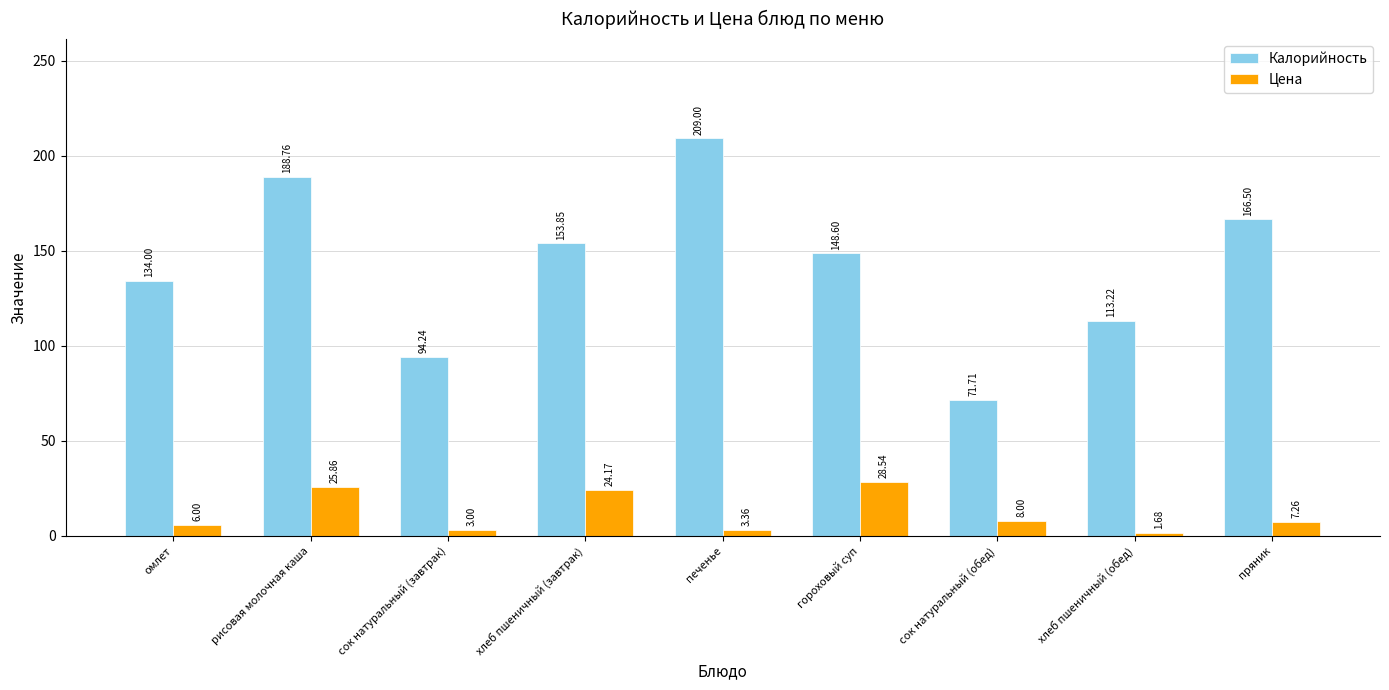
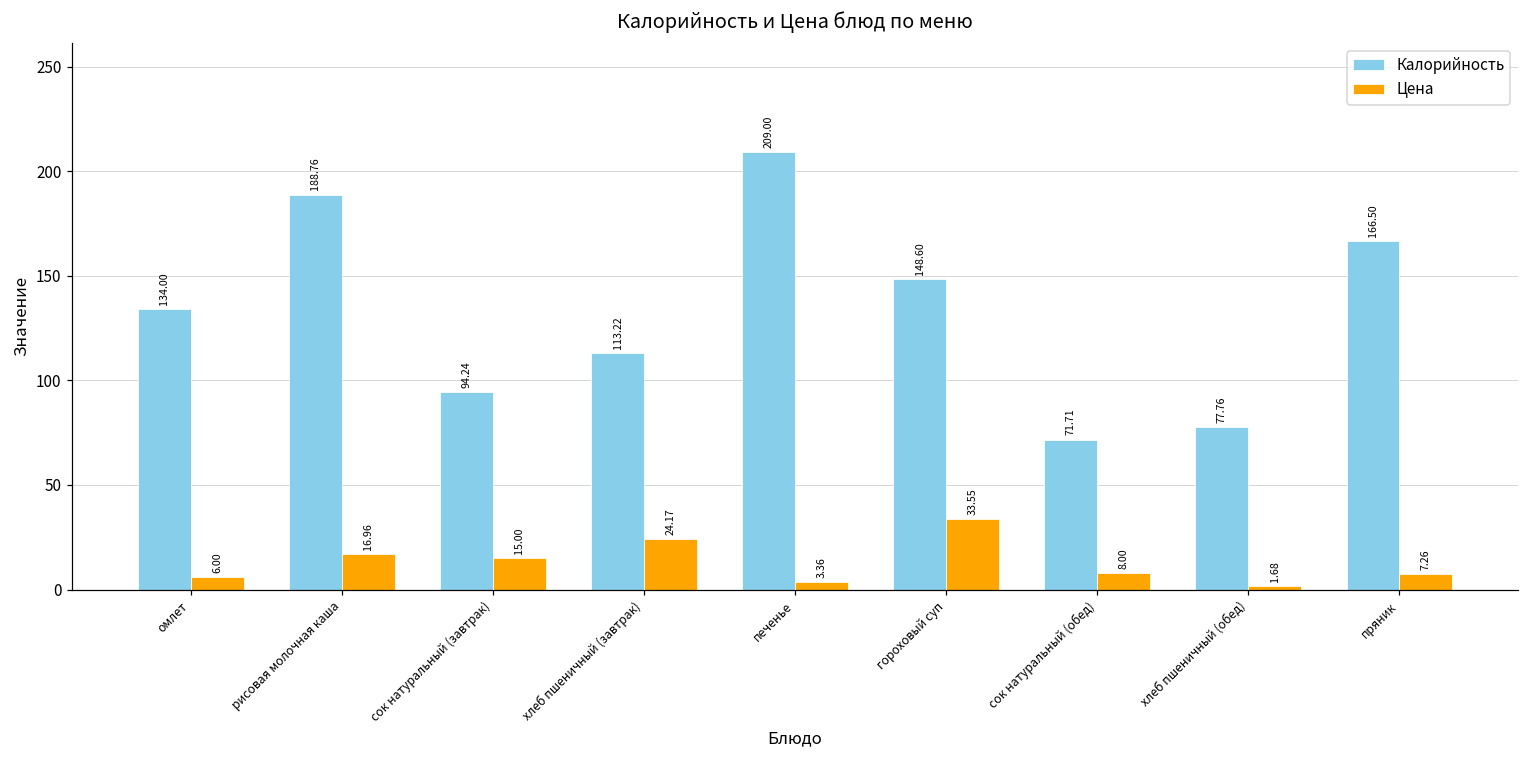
  {
    "Калорийность": {
      "омлет": 134.00,
      "рисовая молочная каша": 188.76,
      "сок натуральный (завтрак)": 94.24,
-     "хлеб пшеничный (завтрак)": 153.85,
+     "хлеб пшеничный (завтрак)": 113.22,
      "печенье": 209.00,
      "гороховый суп": 148.60,
      "сок натуральный (обед)": 71.71,
-     "хлеб пшеничный (обед)": 113.22,
+     "хлеб пшеничный (обед)": 77.76,
      "пряник": 166.50
    },
    "Цена": {
      "омлет": 6.00,
-     "рисовая молочная каша": 25.86,
-     "сок натуральный (завтрак)": 3.00,
+     "рисовая молочная каша": 16.96,
+     "сок натуральный (завтрак)": 15.00,
      "хлеб пшеничный (завтрак)": 24.17,
      "печенье": 3.36,
-     "гороховый суп": 28.54,
+     "гороховый суп": 33.55,
      "сок натуральный (обед)": 8.00,
      "хлеб пшеничный (обед)": 1.68,
      "пряник": 7.26
    }
  }
